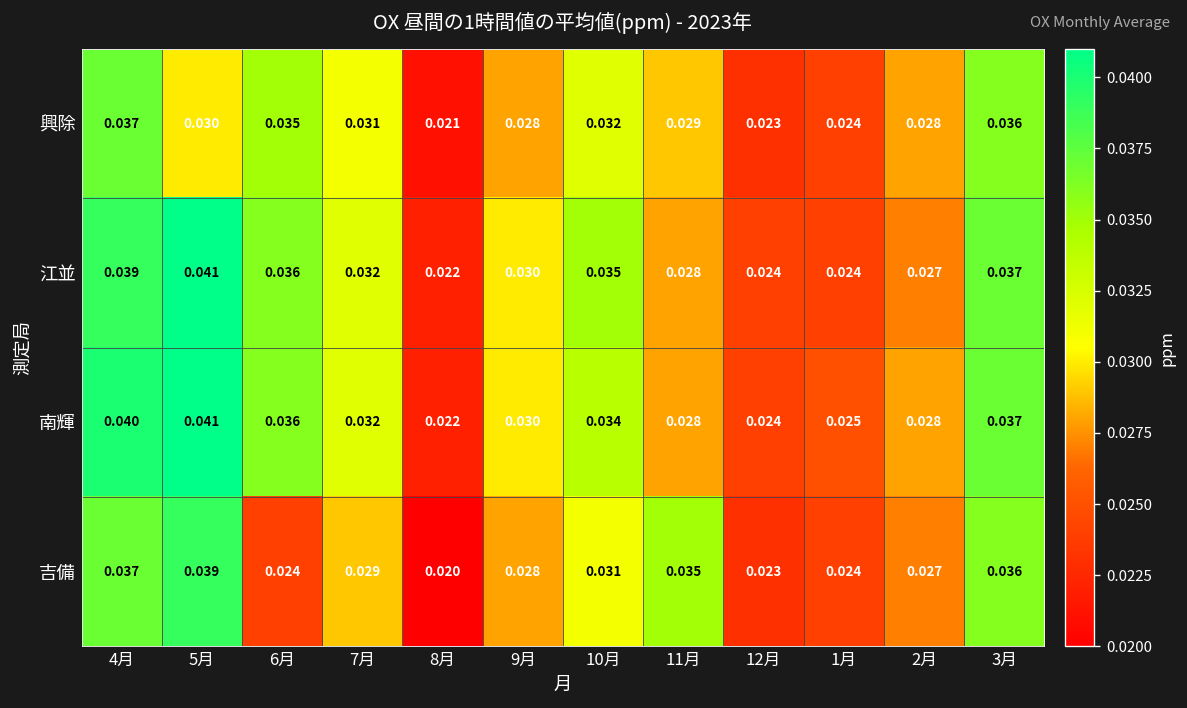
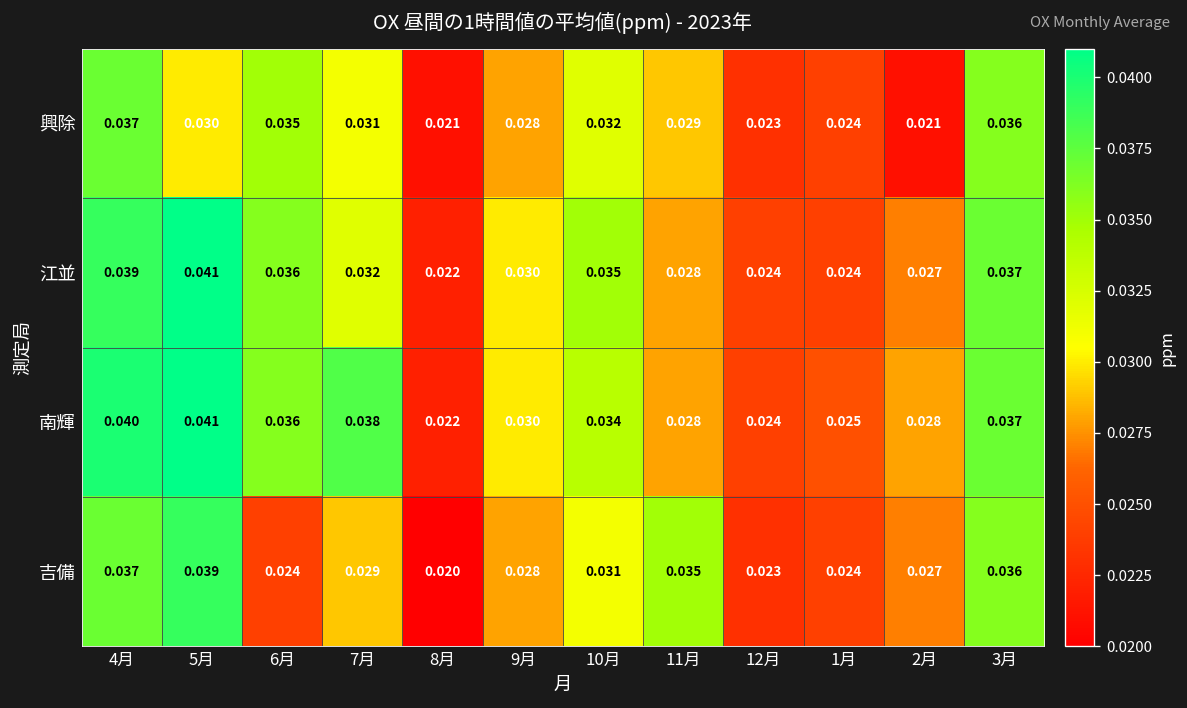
  {
    "興除": {
      "4月": 0.037,
      "5月": 0.030,
      "6月": 0.035,
      "7月": 0.031,
      "8月": 0.021,
      "9月": 0.028,
      "10月": 0.032,
      "11月": 0.029,
      "12月": 0.023,
      "1月": 0.024,
-     "2月": 0.028,
+     "2月": 0.021,
      "3月": 0.036
    },
    "江並": {
      "4月": 0.039,
      "5月": 0.041,
      "6月": 0.036,
      "7月": 0.032,
      "8月": 0.022,
      "9月": 0.030,
      "10月": 0.035,
      "11月": 0.028,
      "12月": 0.024,
      "1月": 0.024,
      "2月": 0.027,
      "3月": 0.037
    },
    "南輝": {
      "4月": 0.040,
      "5月": 0.041,
      "6月": 0.036,
-     "7月": 0.032,
+     "7月": 0.038,
      "8月": 0.022,
      "9月": 0.030,
      "10月": 0.034,
      "11月": 0.028,
      "12月": 0.024,
      "1月": 0.025,
      "2月": 0.028,
      "3月": 0.037
    },
    "吉備": {
      "4月": 0.037,
      "5月": 0.039,
      "6月": 0.024,
      "7月": 0.029,
      "8月": 0.020,
      "9月": 0.028,
      "10月": 0.031,
      "11月": 0.035,
      "12月": 0.023,
      "1月": 0.024,
      "2月": 0.027,
      "3月": 0.036
    }
  }
